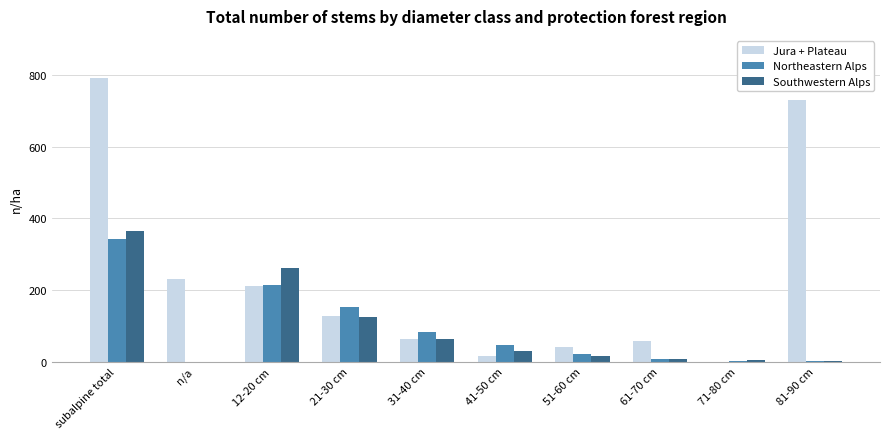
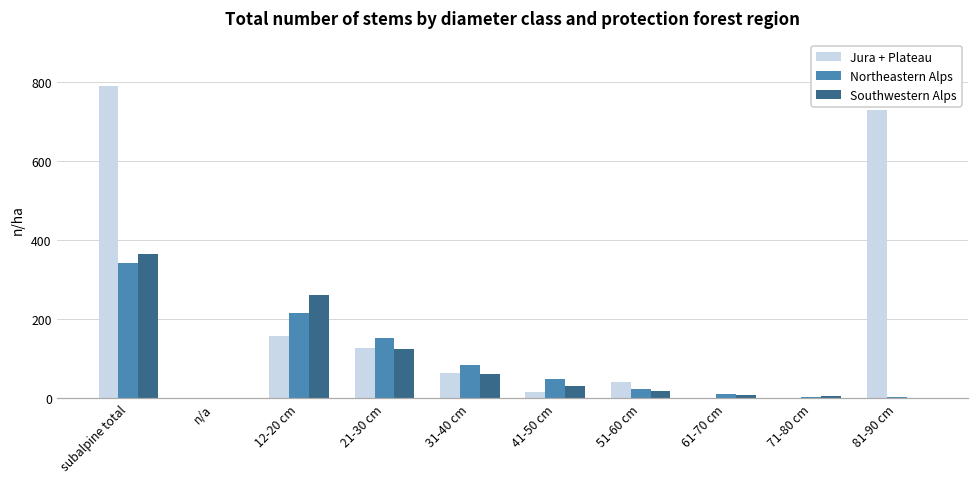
  {
    "Jura + Plateau": {
      "subalpine total": 790,
-     "n/a": 230,
-     "12-20 cm": 210,
+     "n/a": 0,
+     "12-20 cm": 160,
      "21-30 cm": 130,
      "31-40 cm": 60,
      "41-50 cm": 20,
      "51-60 cm": 40,
-     "61-70 cm": 60,
+     "61-70 cm": 0,
      "71-80 cm": 0,
      "81-90 cm": 730
    }
  }
